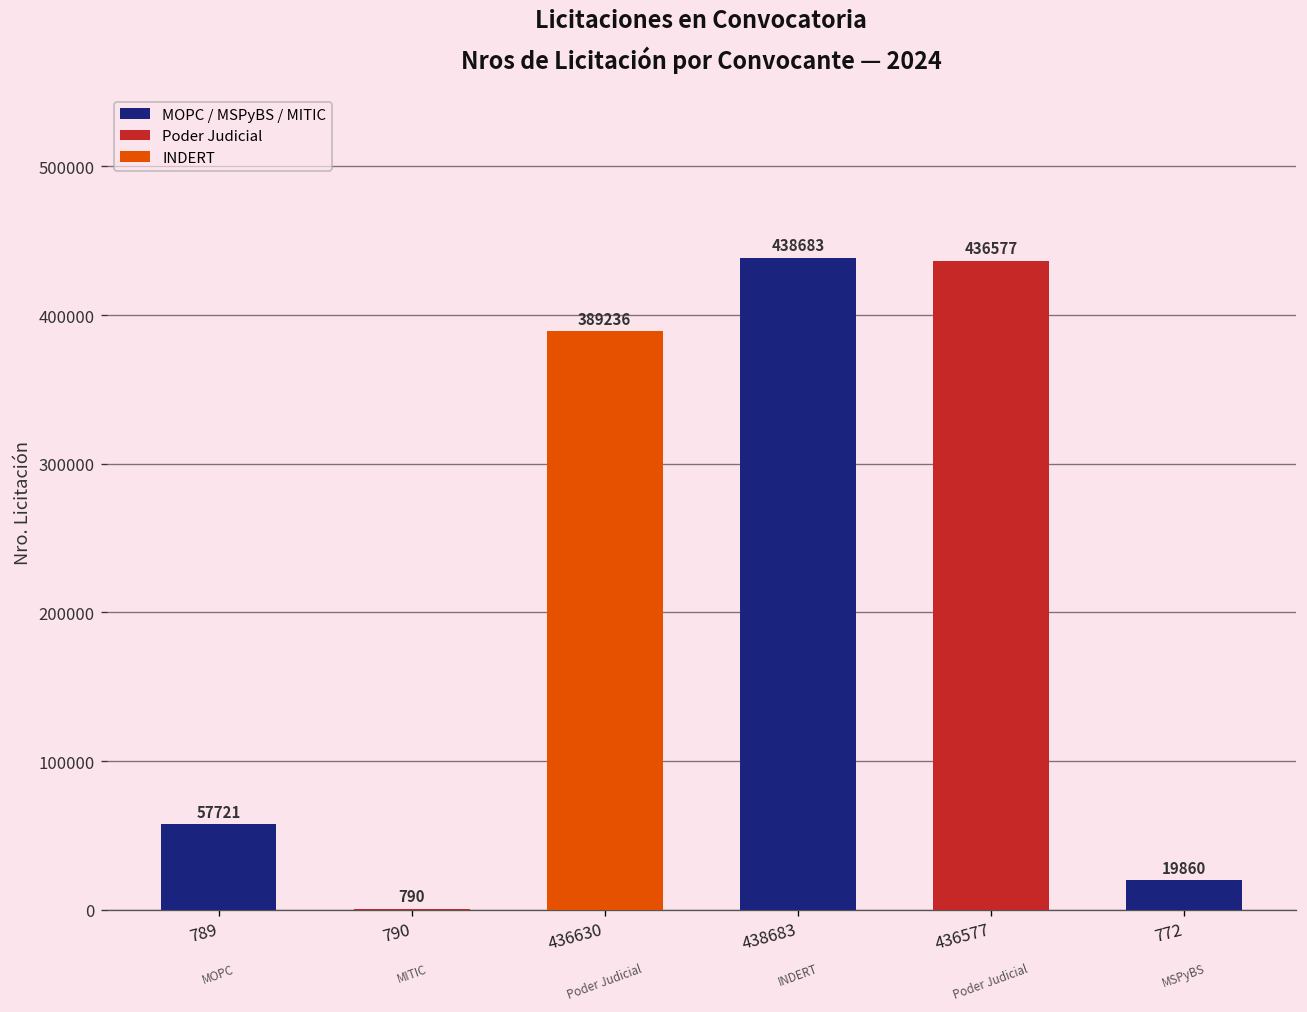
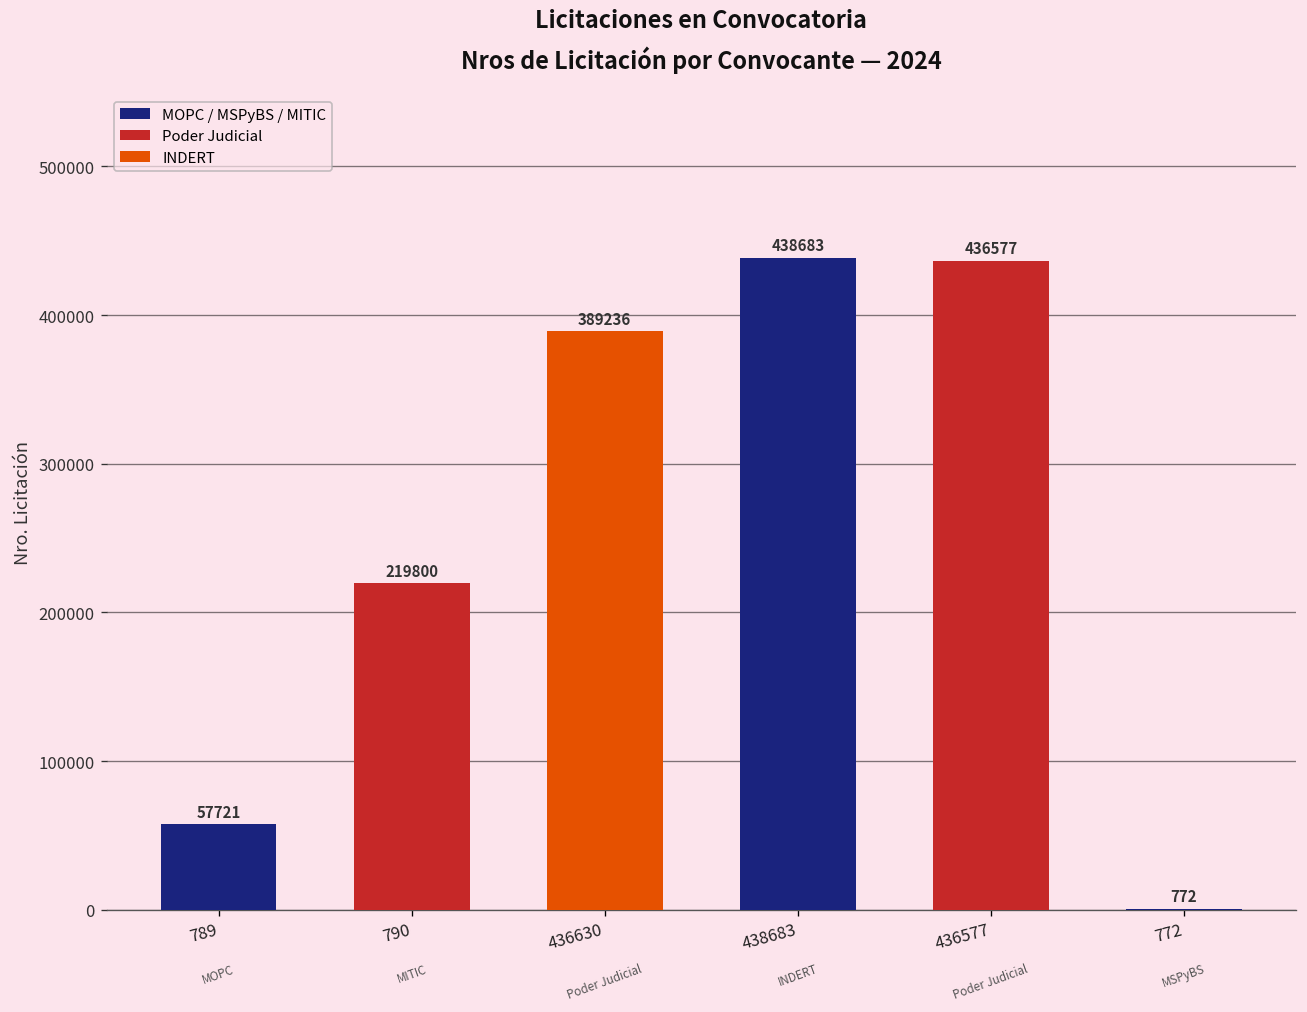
  {
    "789": 57721,
-   "790": 790,
+   "790": 219800,
    "436630": 389236,
    "438683": 438683,
    "436577": 436577,
-   "772": 19860
+   "772": 772
  }
